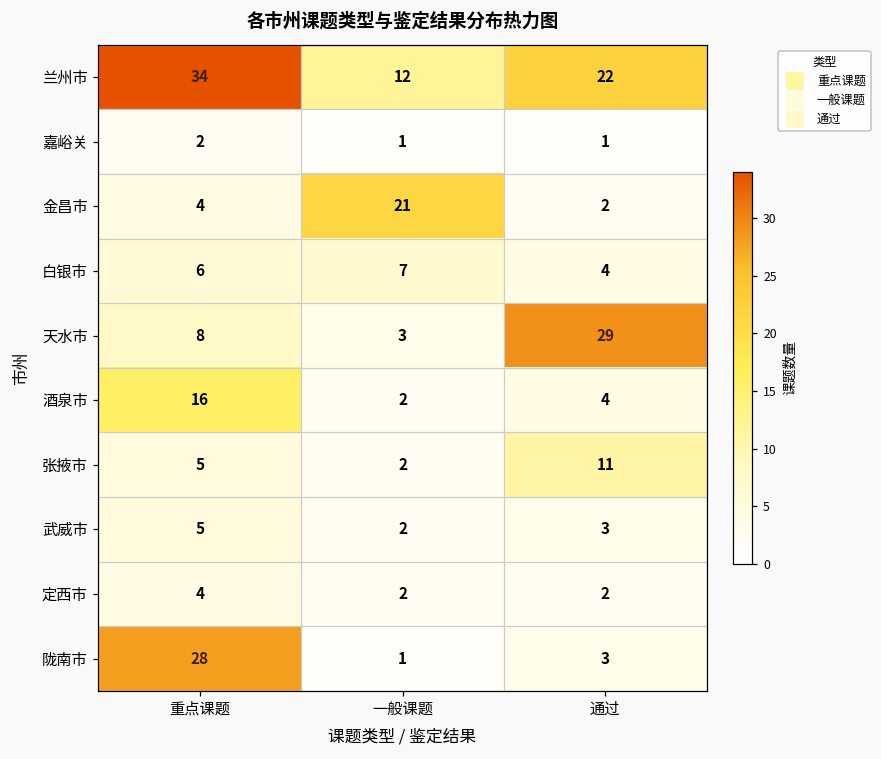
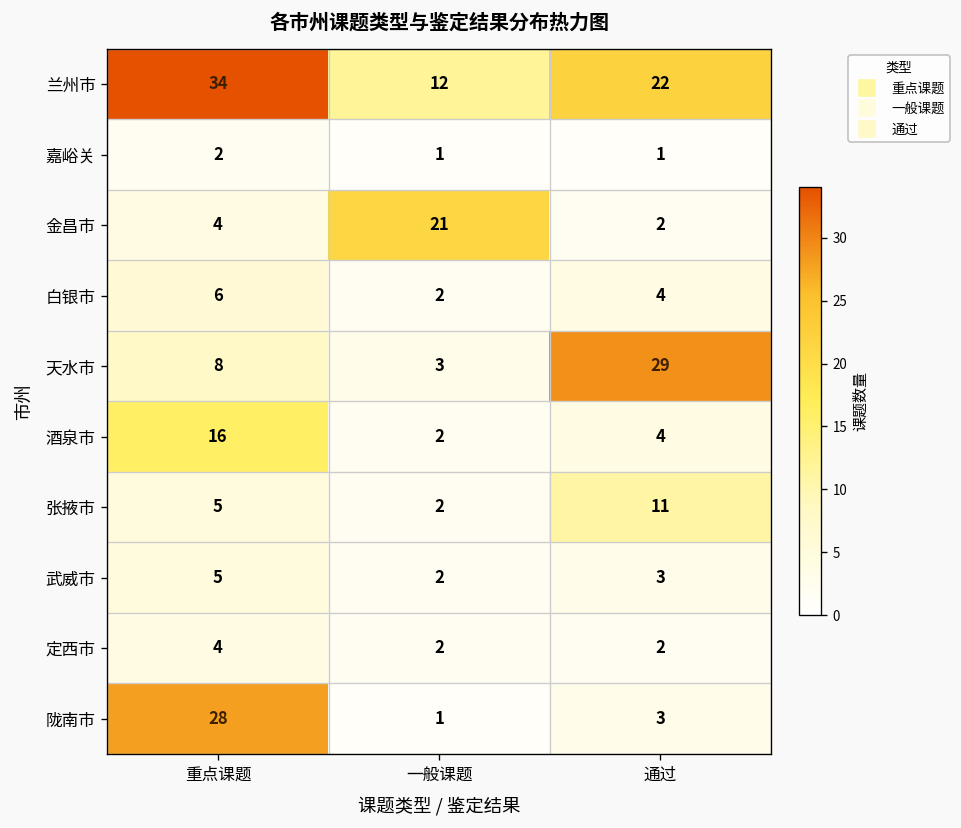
  {
    "兰州市": {
      "重点课题": 34,
      "一般课题": 12,
      "通过": 22
    },
    "嘉峪关": {
      "重点课题": 2,
      "一般课题": 1,
      "通过": 1
    },
    "金昌市": {
      "重点课题": 4,
      "一般课题": 21,
      "通过": 2
    },
    "白银市": {
      "重点课题": 6,
-     "一般课题": 7,
+     "一般课题": 2,
      "通过": 4
    },
    "天水市": {
      "重点课题": 8,
      "一般课题": 3,
      "通过": 29
    },
    "酒泉市": {
      "重点课题": 16,
      "一般课题": 2,
      "通过": 4
    },
    "张掖市": {
      "重点课题": 5,
      "一般课题": 2,
      "通过": 11
    },
    "武威市": {
      "重点课题": 5,
      "一般课题": 2,
      "通过": 3
    },
    "定西市": {
      "重点课题": 4,
      "一般课题": 2,
      "通过": 2
    },
    "陇南市": {
      "重点课题": 28,
      "一般课题": 1,
      "通过": 3
    }
  }
